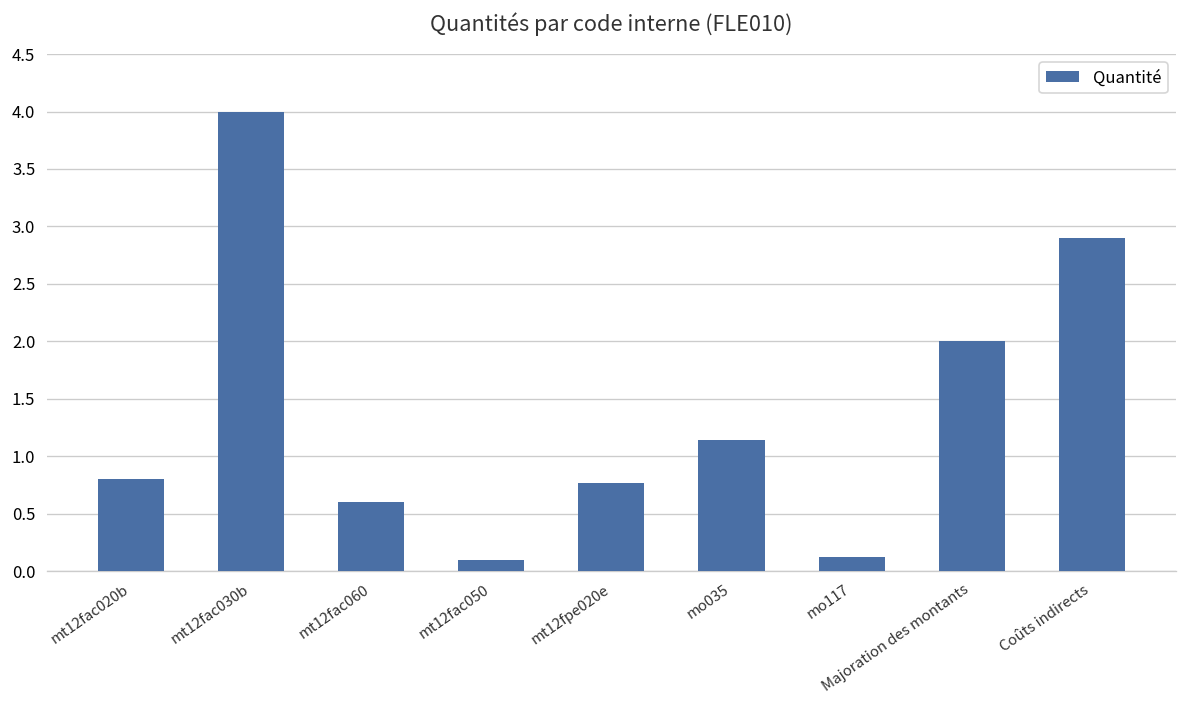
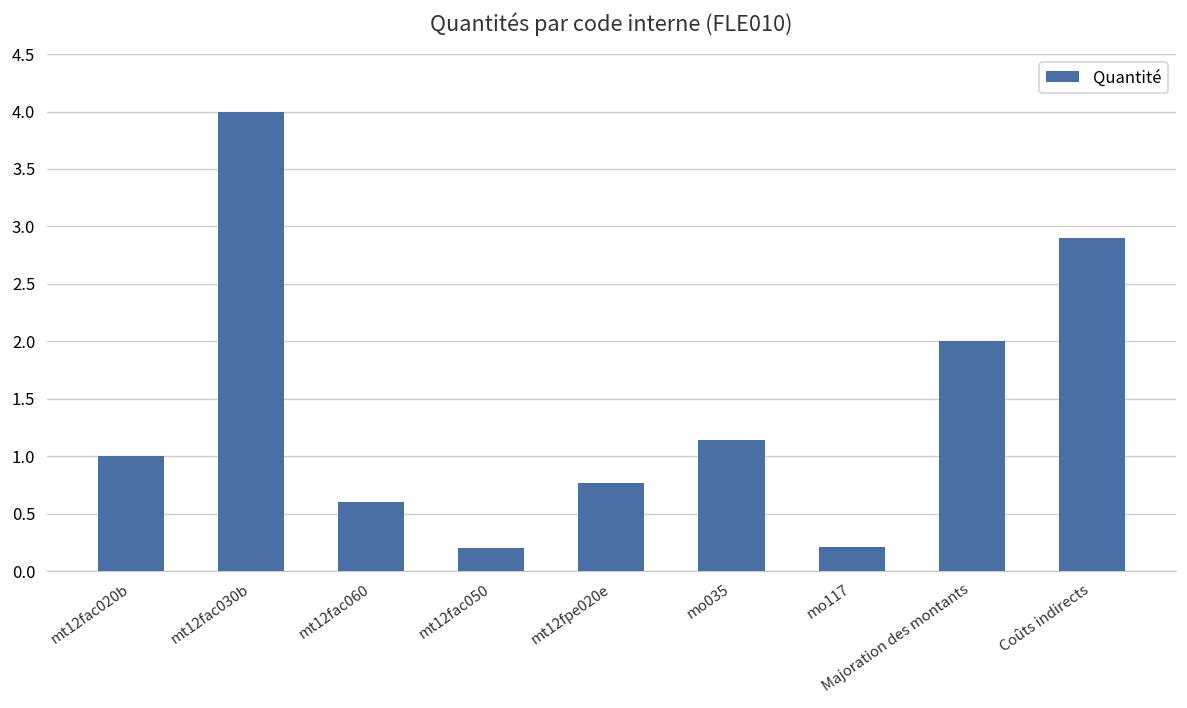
  {
-   "mt12fac020b": 0.8,
+   "mt12fac020b": 1.0,
    "mt12fac030b": 4.0,
    "mt12fac060": 0.6,
-   "mt12fac050": 0.1,
+   "mt12fac050": 0.2,
    "mt12fpe020e": 0.8,
    "mo035": 1.1,
-   "mo117": 0.1,
+   "mo117": 0.2,
    "Majoration des montants": 2.0,
    "Coûts indirects": 2.9
  }
